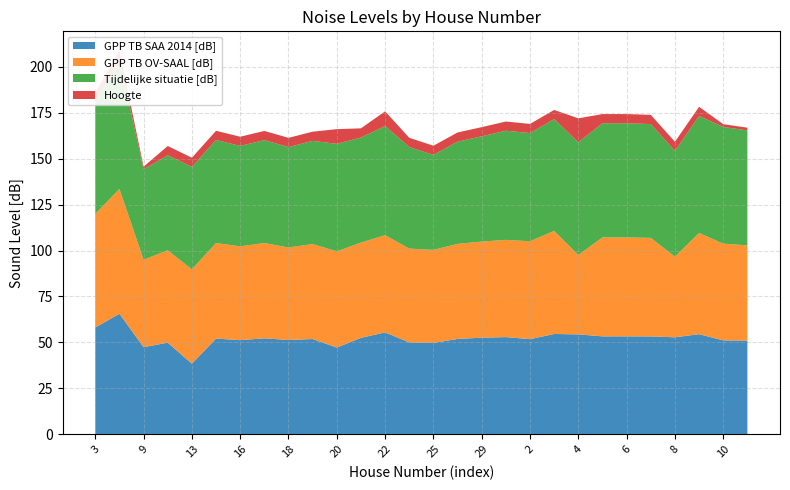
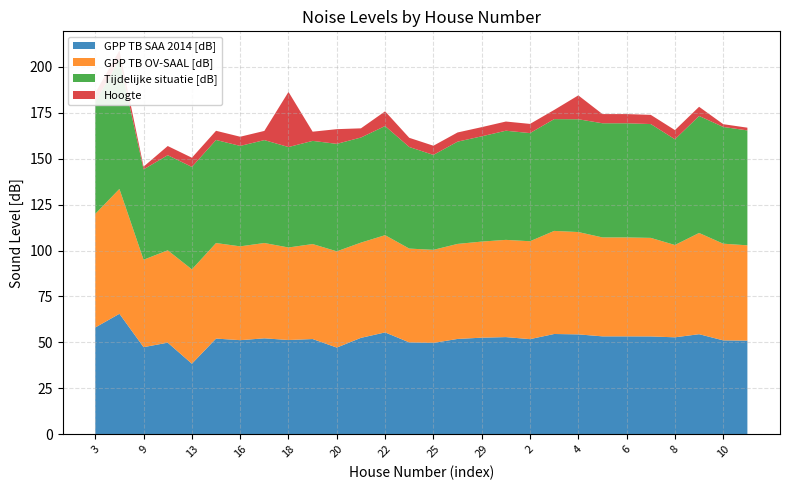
  {
    "GPP TB SAA 2014 [dB]": {
      "3": 58,
      "9": 47,
      "13": 38,
      "16": 51,
      "18": 51,
      "20": 47,
      "22": 55,
      "25": 50,
      "29": 53,
      "2": 52,
      "4": 54,
      "6": 53,
      "8": 53,
      "10": 51
    },
    "GPP TB OV-SAAL [dB]": {
      "3": 62,
      "9": 48,
      "13": 51,
      "16": 51,
      "18": 50,
      "20": 52,
      "22": 53,
      "25": 51,
      "29": 52,
      "2": 53,
-     "4": 43,
+     "4": 56,
      "6": 54,
-     "8": 44,
+     "8": 50,
      "10": 53
    },
    "Tijdelijke situatie [dB]": {
      "9": 49,
      "13": 56,
      "16": 55,
      "18": 55,
      "20": 59,
      "22": 59,
      "25": 52,
      "29": 57,
      "2": 59,
      "4": 61,
      "6": 62,
      "8": 58,
      "10": 64
    },
    "Hoogte": {
      "9": 2,
      "13": 5,
      "16": 5,
-     "18": 5,
+     "18": 30,
      "20": 8,
      "22": 8,
      "25": 5,
      "29": 5,
      "2": 5,
      "4": 13,
      "6": 5,
      "8": 5,
      "10": 2
    }
  }
